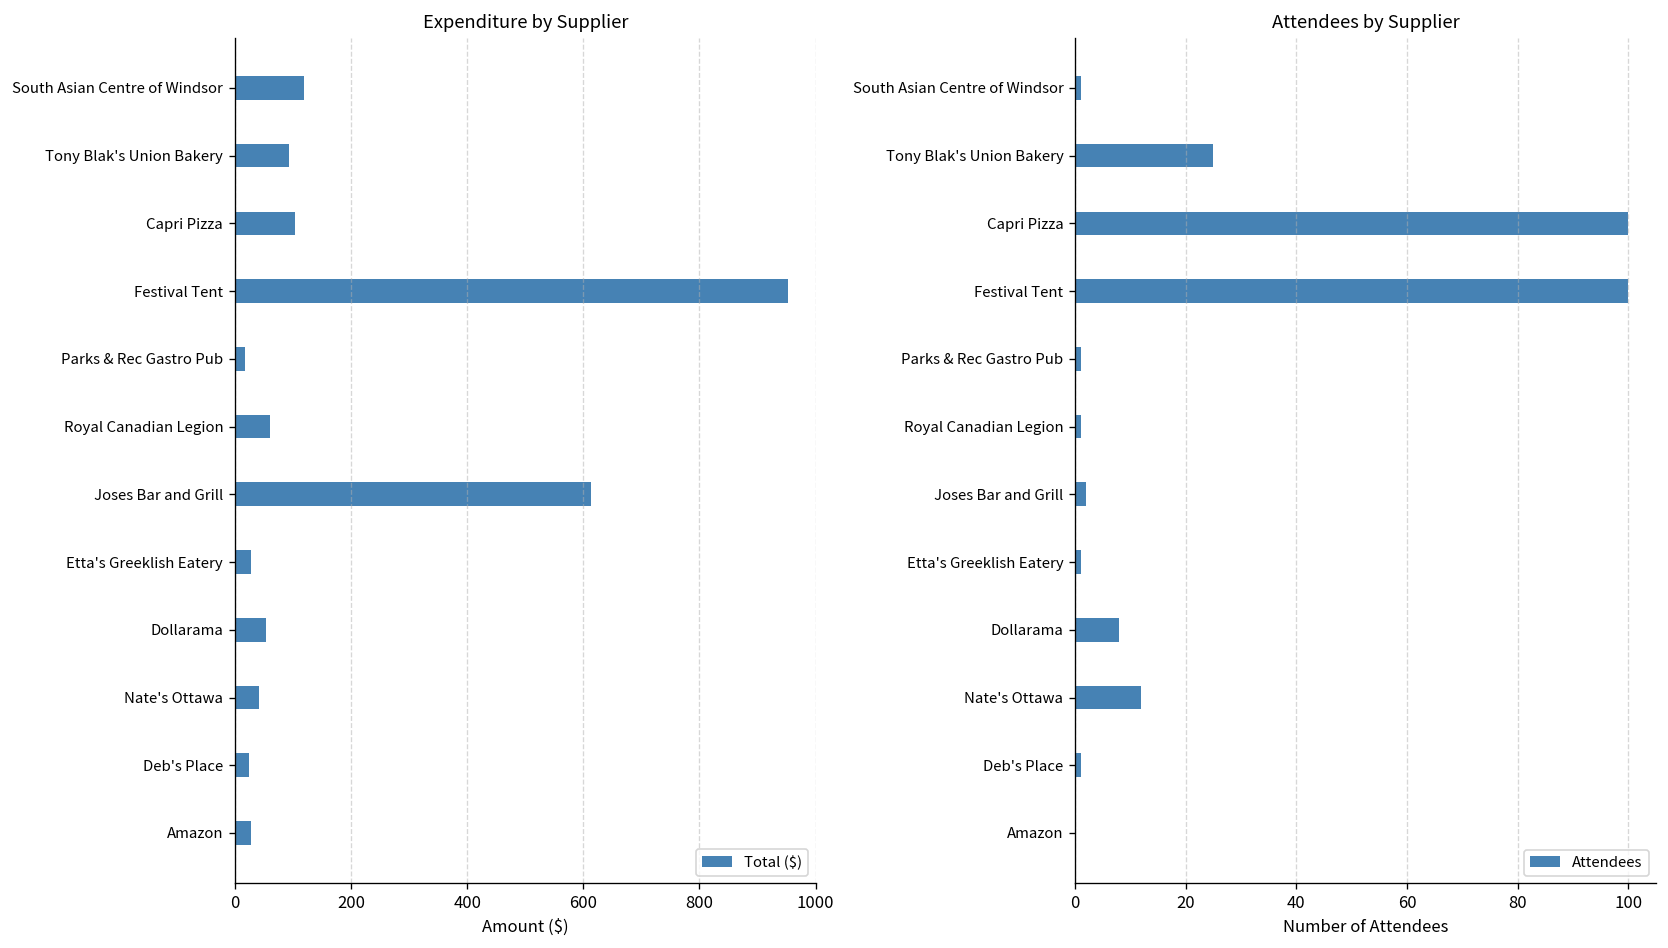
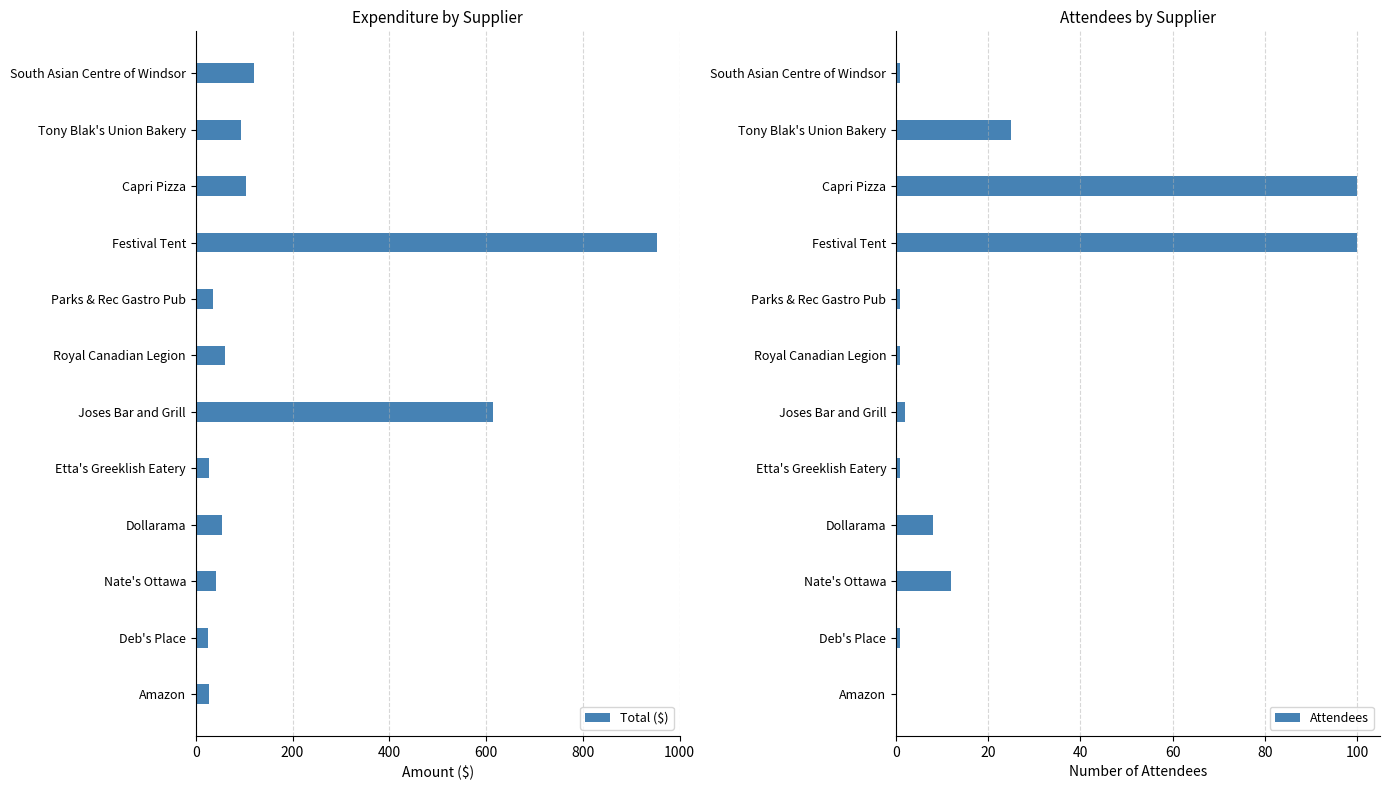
  {
    "Expenditure by Supplier": {
      "South Asian Centre of Windsor": 120,
      "Tony Blak's Union Bakery": 90,
      "Capri Pizza": 100,
      "Festival Tent": 950,
-     "Parks & Rec Gastro Pub": 20,
+     "Parks & Rec Gastro Pub": 40,
      "Royal Canadian Legion": 60,
      "Joses Bar and Grill": 610,
      "Etta's Greeklish Eatery": 30,
      "Dollarama": 50,
      "Nate's Ottawa": 40,
      "Deb's Place": 20,
      "Amazon": 30
    },
    "Attendees by Supplier": {
      "South Asian Centre of Windsor": 1,
      "Tony Blak's Union Bakery": 25,
      "Capri Pizza": 100,
      "Festival Tent": 100,
      "Parks & Rec Gastro Pub": 1,
      "Royal Canadian Legion": 1,
      "Joses Bar and Grill": 2,
      "Etta's Greeklish Eatery": 1,
      "Dollarama": 8,
      "Nate's Ottawa": 12,
      "Deb's Place": 1,
      "Amazon": 0
    }
  }
